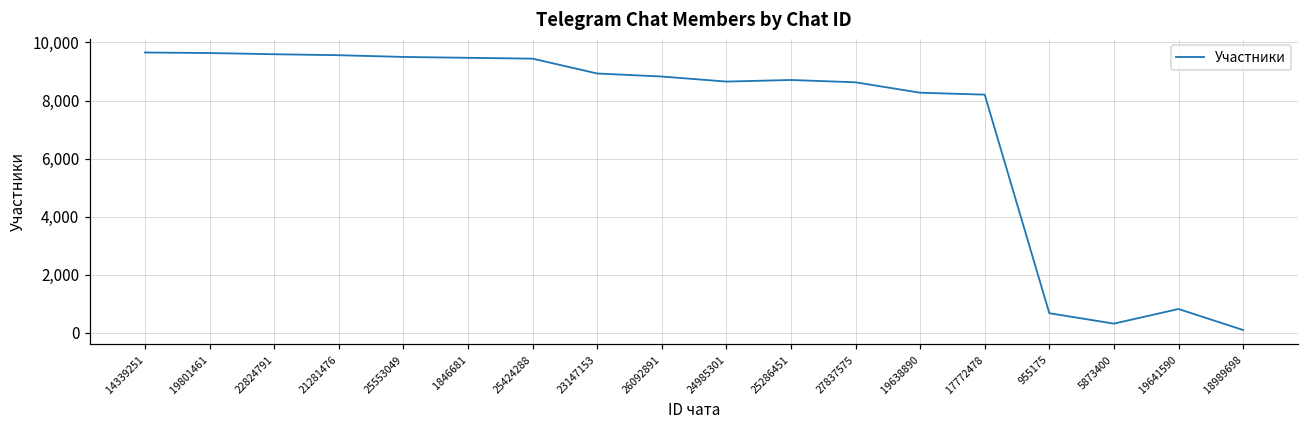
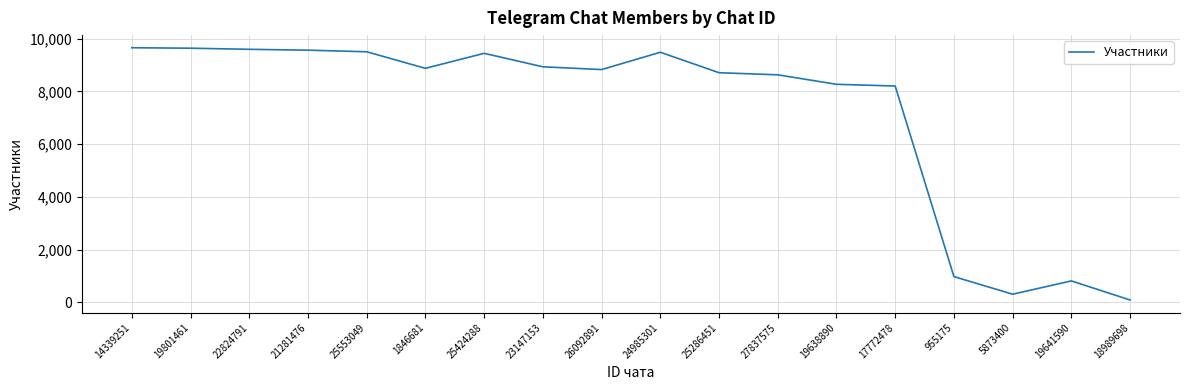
  {
    "14339251": "9,700",
    "19801461": "9,600",
    "22824791": "9,600",
    "21281476": "9,600",
    "25553049": "9,500",
-   "1846681": "9,500",
+   "1846681": "8,900",
    "25424288": "9,400",
    "23147153": "8,900",
    "26092891": "8,800",
-   "24985301": "8,700",
+   "24985301": "9,500",
    "25286451": "8,700",
    "27837575": "8,600",
    "19638890": "8,300",
    "17772478": "8,200",
-   "955175": "700",
+   "955175": "1,000",
    "5873400": "300",
    "19641590": "800",
    "18989698": "100"
  }
